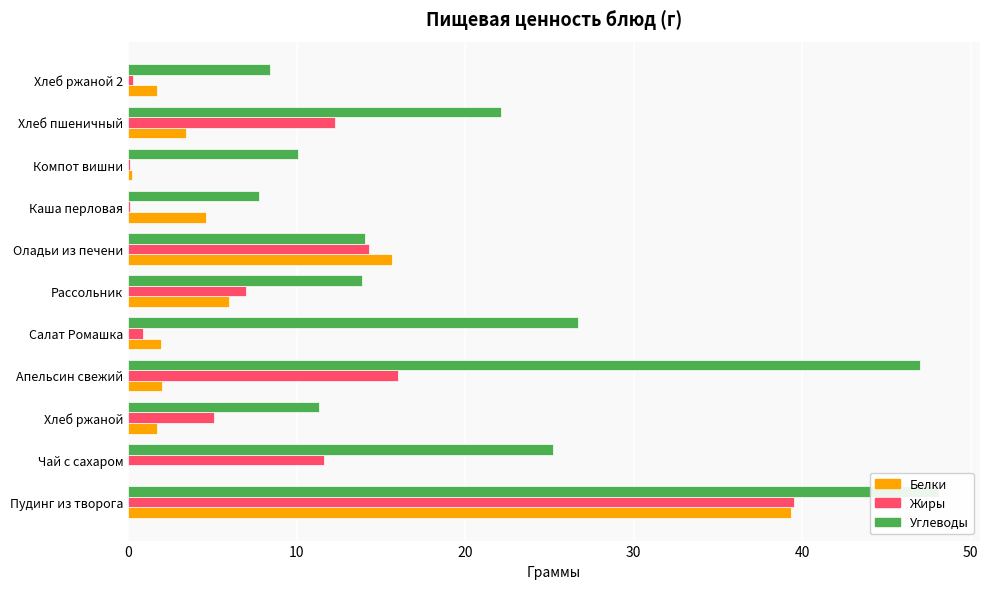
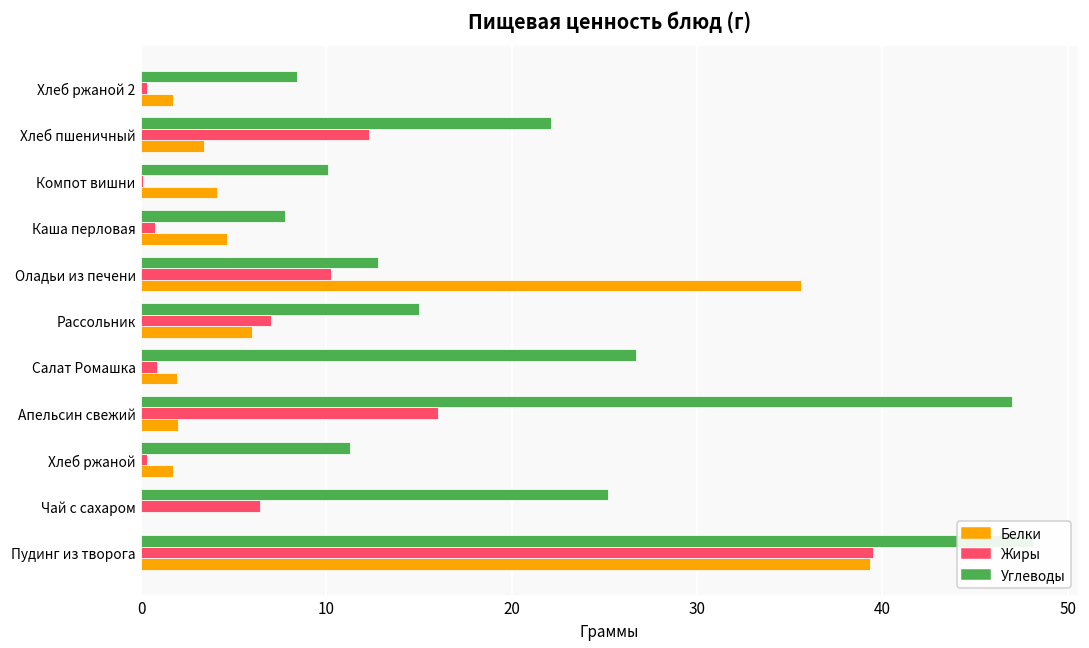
  {
    "Белки": {
      "Хлеб ржаной 2": 1.7,
      "Хлеб пшеничный": 3.4,
-     "Компот вишни": 0.2,
+     "Компот вишни": 4.1,
      "Каша перловая": 4.6,
-     "Оладьи из печени": 15.6,
+     "Оладьи из печени": 35.6,
      "Рассольник": 6.0,
      "Салат Ромашка": 1.9,
      "Апельсин свежий": 2.0,
      "Хлеб ржаной": 1.7,
      "Чай с сахаром": 0.0,
      "Пудинг из творога": 39.4
    },
    "Жиры": {
      "Хлеб ржаной 2": 0.3,
      "Хлеб пшеничный": 12.3,
-     "Каша перловая": 0.1,
-     "Оладьи из печени": 14.3,
+     "Каша перловая": 0.8,
+     "Оладьи из печени": 10.2,
      "Рассольник": 7.0,
      "Салат Ромашка": 0.9,
      "Апельсин свежий": 16.0,
-     "Хлеб ржаной": 5.1,
-     "Чай с сахаром": 11.6,
+     "Хлеб ржаной": 0.3,
+     "Чай с сахаром": 6.4,
      "Пудинг из творога": 39.5
    },
    "Углеводы": {
      "Хлеб ржаной 2": 8.4,
      "Хлеб пшеничный": 22.1,
      "Компот вишни": 10.1,
      "Каша перловая": 7.8,
-     "Оладьи из печени": 14.1,
-     "Рассольник": 13.9,
+     "Оладьи из печени": 12.8,
+     "Рассольник": 15.0,
      "Салат Ромашка": 26.7,
      "Апельсин свежий": 47.0,
      "Хлеб ржаной": 11.3,
      "Чай с сахаром": 25.2
    }
  }
